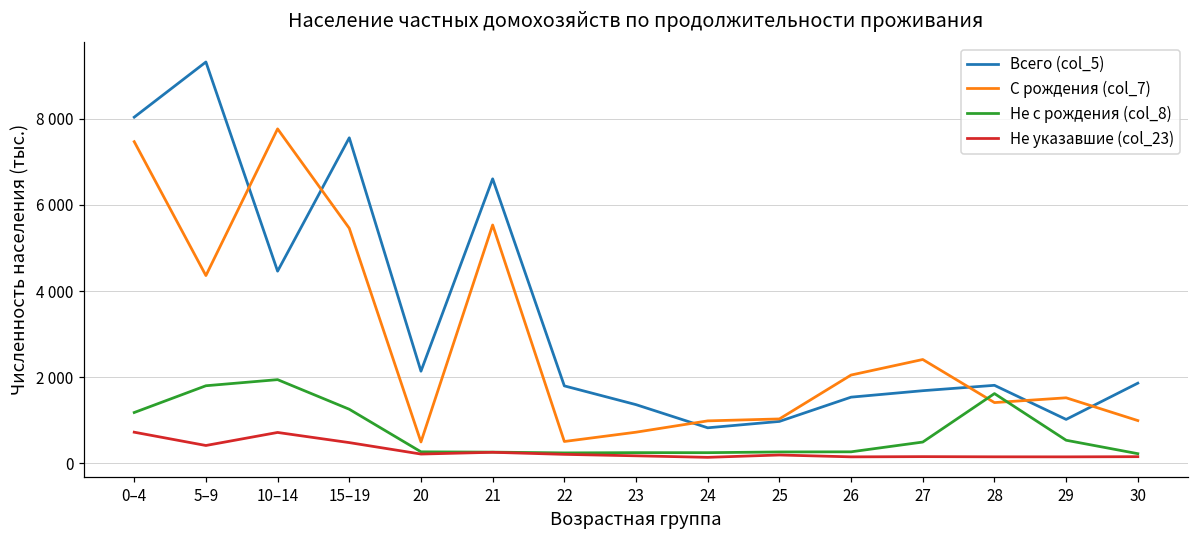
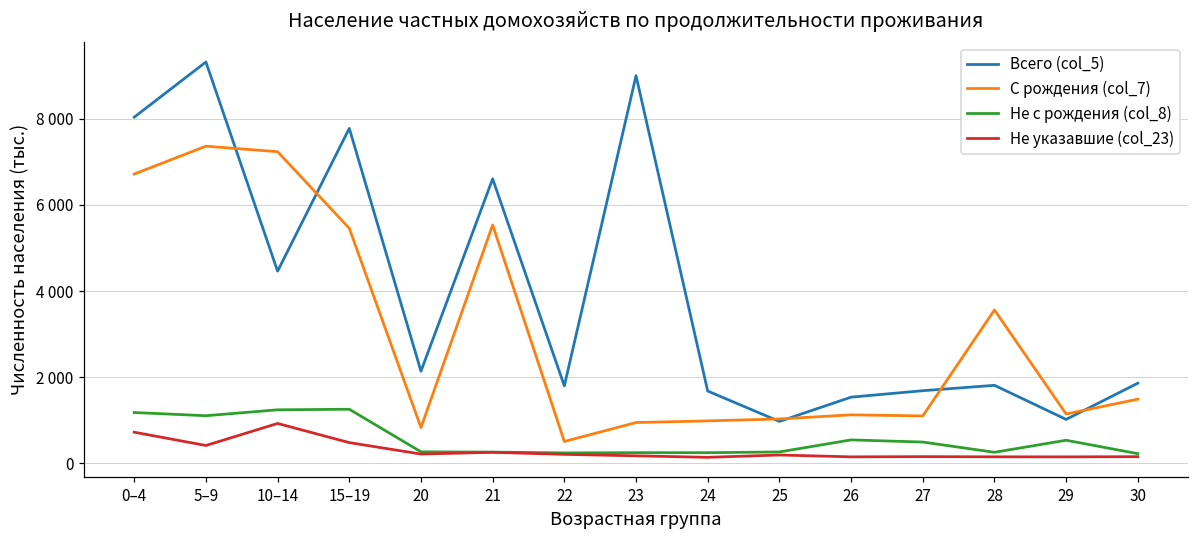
  {
    "Всего (col_5)": {
      "0–4": 8000,
      "5–9": 9300,
      "10–14": 4500,
-     "15–19": 7600,
+     "15–19": 7800,
      "20": 2100,
      "21": 6600,
      "22": 1800,
-     "23": 1400,
-     "24": 800,
+     "23": 9000,
+     "24": 1700,
      "26": 1500,
      "27": 1700,
      "28": 1800,
      "29": 1000,
      "30": 1900
    },
    "С рождения (col_7)": {
-     "0–4": 7500,
-     "5–9": 4400,
-     "10–14": 7800,
+     "0–4": 6700,
+     "5–9": 7400,
+     "10–14": 7200,
      "15–19": 5500,
-     "20": 500,
+     "20": 800,
      "21": 5500,
      "22": 500,
-     "23": 700,
+     "23": 900,
      "24": 1000,
-     "26": 2000,
-     "27": 2400,
-     "28": 1400,
-     "29": 1500,
-     "30": 1000
+     "26": 1100,
+     "27": 1100,
+     "28": 3600,
+     "29": 1100,
+     "30": 1500
    },
    "Не с рождения (col_8)": {
      "0–4": 1200,
-     "5–9": 1800,
-     "10–14": 1900,
+     "5–9": 1100,
+     "10–14": 1200,
      "15–19": 1300,
      "23": 200,
      "24": 200,
      "25": 300,
-     "26": 300,
+     "26": 500,
      "27": 500,
-     "28": 1600,
+     "28": 300,
      "29": 500,
      "30": 200
    },
    "Не указавшие (col_23)": {
      "0–4": 700,
      "5–9": 400,
-     "10–14": 700,
+     "10–14": 900,
      "15–19": 500,
      "23": 200,
      "24": 100,
      "25": 200,
      "26": 100,
      "27": 200,
      "28": 100,
      "29": 100,
      "30": 200
    }
  }
